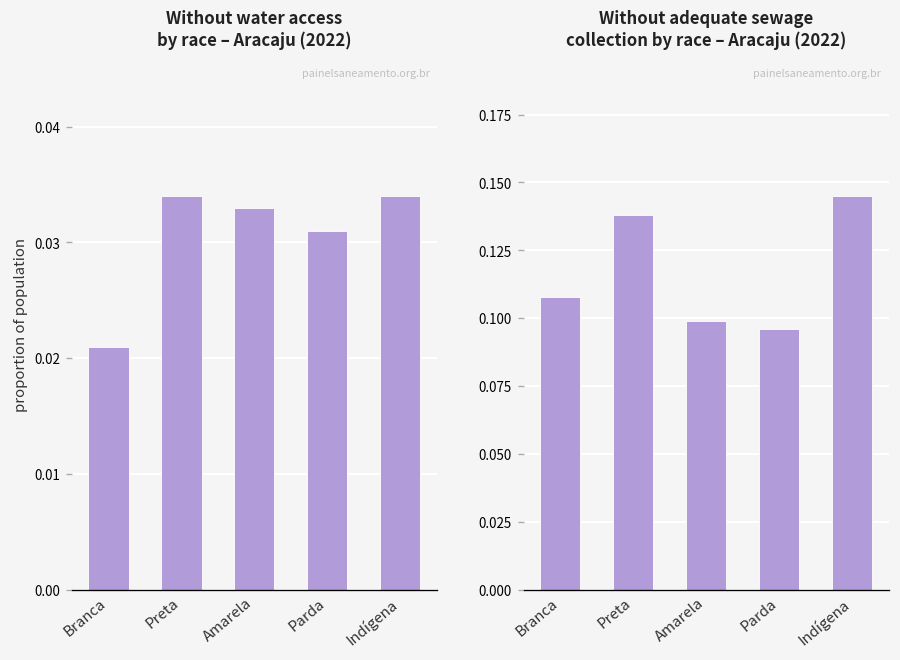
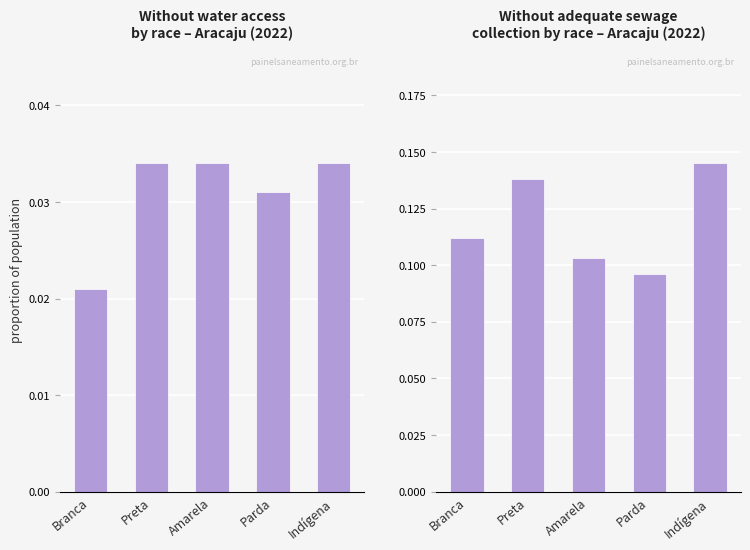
  {
    "Without water access by race – Aracaju (2022)": {
      "Branca": 0.021,
      "Preta": 0.034,
-     "Amarela": 0.033,
+     "Amarela": 0.034,
      "Parda": 0.031,
      "Indígena": 0.034
    },
    "Without adequate sewage collection by race – Aracaju (2022)": {
-     "Branca": 0.108,
+     "Branca": 0.112,
      "Preta": 0.138,
-     "Amarela": 0.099,
+     "Amarela": 0.103,
      "Parda": 0.096,
      "Indígena": 0.145
    }
  }
